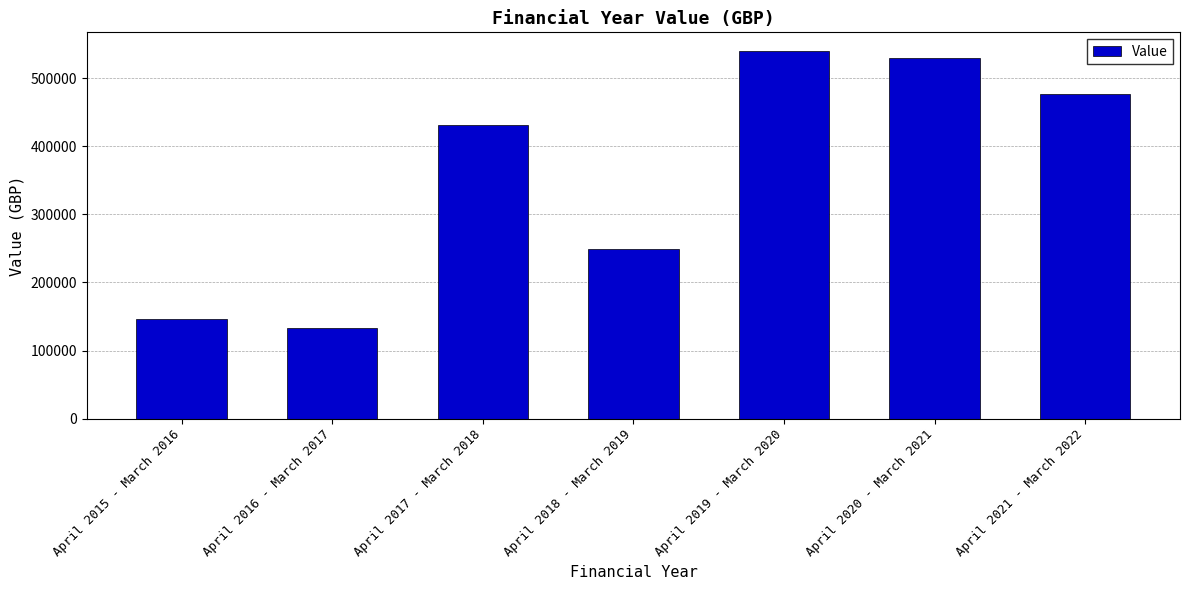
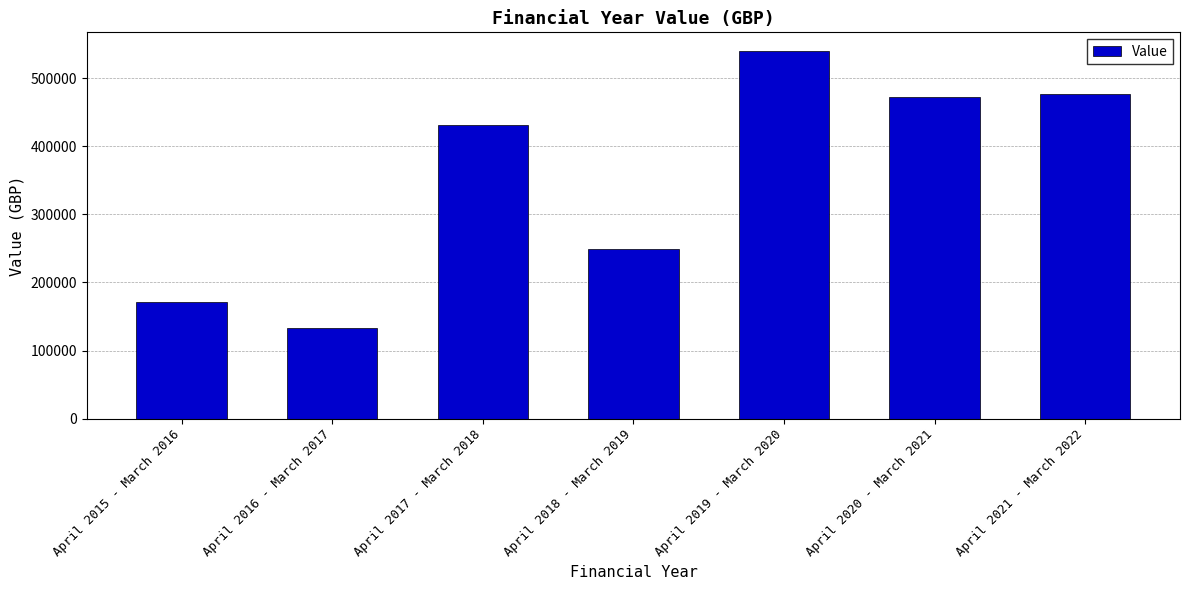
  {
-   "April 2015 - March 2016": 150000,
+   "April 2015 - March 2016": 170000,
    "April 2016 - March 2017": 130000,
    "April 2017 - March 2018": 430000,
    "April 2018 - March 2019": 250000,
    "April 2019 - March 2020": 540000,
-   "April 2020 - March 2021": 530000,
+   "April 2020 - March 2021": 470000,
    "April 2021 - March 2022": 480000
  }
